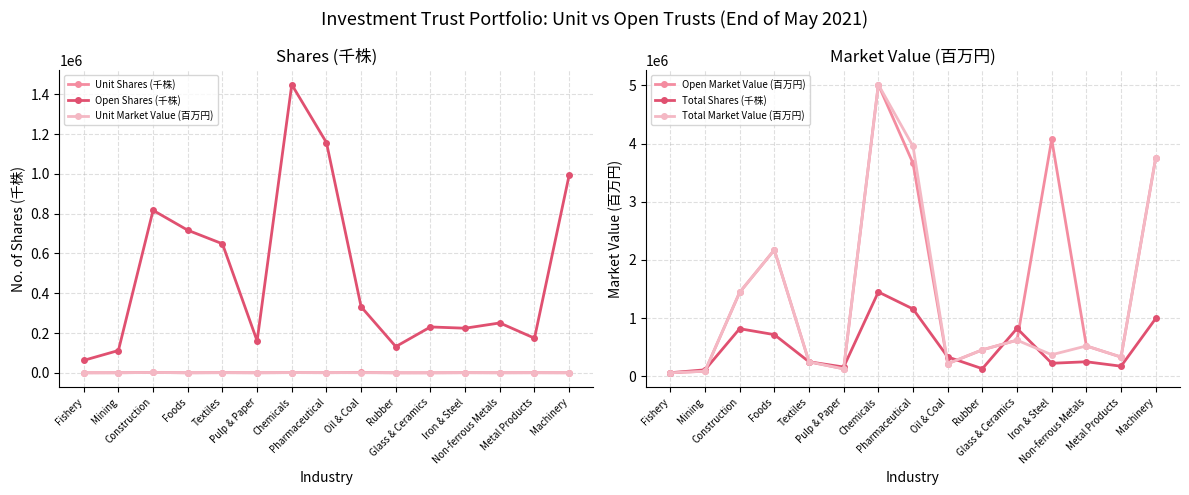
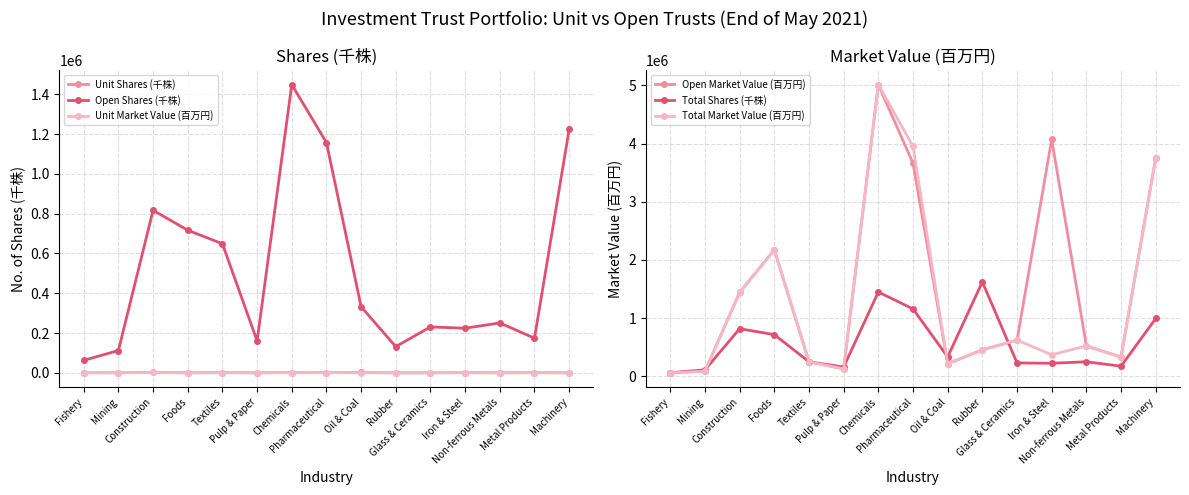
  {
    "Shares (千株)": {
      "Open Shares (千株)": {
        "Fishery": 60000,
        "Mining": 110000,
        "Construction": 820000,
        "Foods": 720000,
        "Textiles": 650000,
        "Pulp & Paper": 160000,
        "Chemicals": 1450000,
        "Pharmaceutical": 1160000,
        "Oil & Coal": 330000,
        "Rubber": 130000,
        "Glass & Ceramics": 230000,
        "Iron & Steel": 220000,
        "Non-ferrous Metals": 250000,
        "Metal Products": 170000,
-       "Machinery": 990000
+       "Machinery": 1220000
      }
    },
    "Market Value (百万円)": {
      "Total Shares (千株)": {
        "Construction": 800000,
        "Foods": 700000,
        "Chemicals": 1500000,
        "Pharmaceutical": 1200000,
        "Oil & Coal": 300000,
-       "Rubber": 100000,
-       "Glass & Ceramics": 800000,
+       "Rubber": 1600000,
+       "Glass & Ceramics": 200000,
        "Iron & Steel": 200000,
        "Non-ferrous Metals": 300000,
        "Metal Products": 200000,
        "Machinery": 1000000
      }
    }
  }
